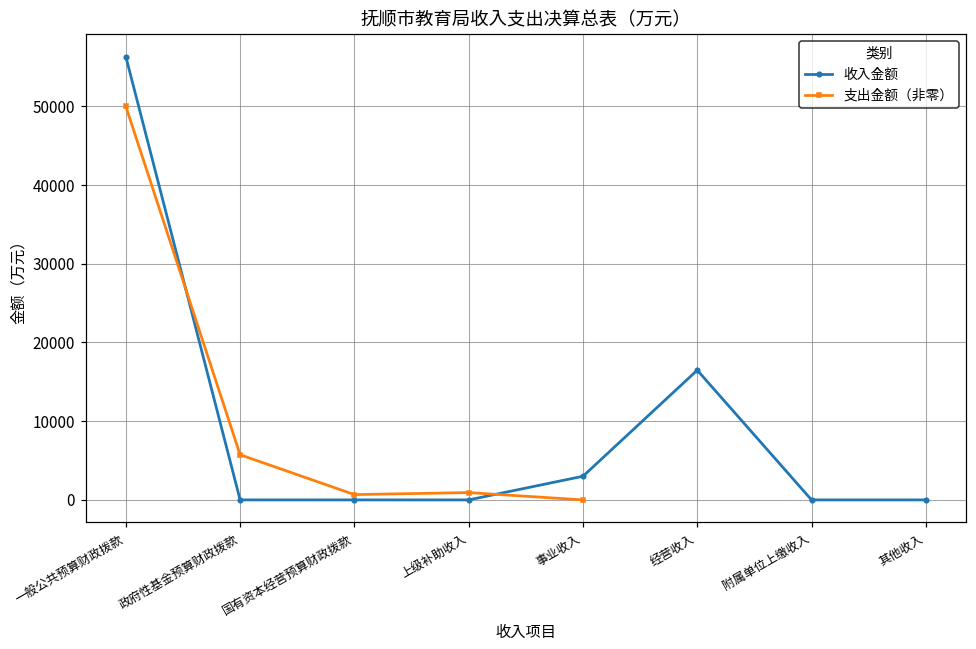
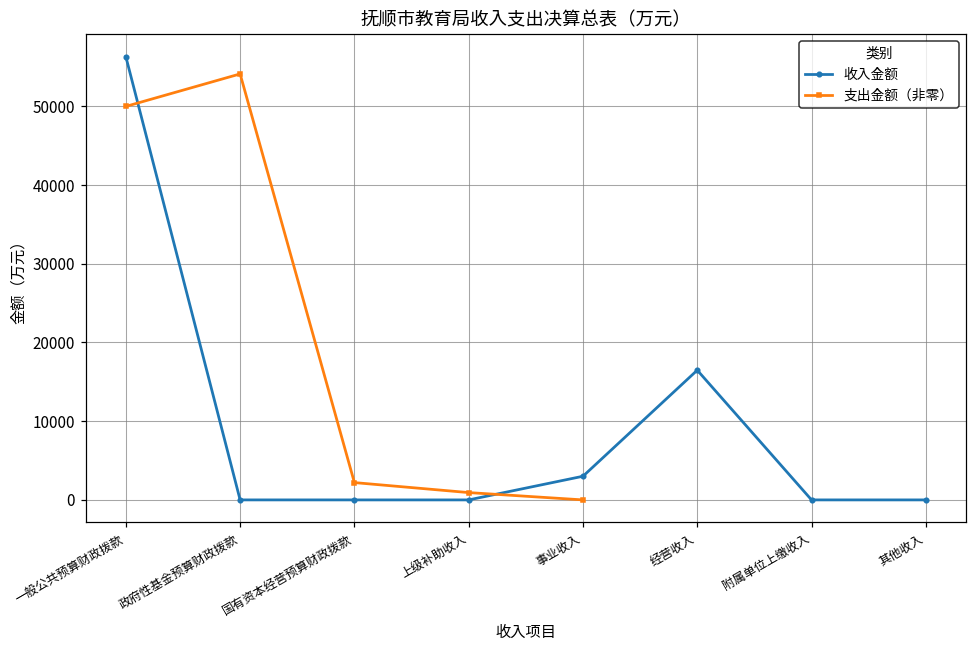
  {
    "收入金额": {
      "一般公共预算财政拨款": 56000,
      "政府性基金预算财政拨款": 0,
      "国有资本经营预算财政拨款": 0,
      "上级补助收入": 0,
      "事业收入": 3000,
      "经营收入": 16000,
      "附属单位上缴收入": 0,
      "其他收入": 0
    },
    "支出金额（非零）": {
      "一般公共预算财政拨款": 50000,
-     "政府性基金预算财政拨款": 6000,
-     "国有资本经营预算财政拨款": 1000,
+     "政府性基金预算财政拨款": 54000,
+     "国有资本经营预算财政拨款": 2000,
      "上级补助收入": 1000,
      "事业收入": 0
    }
  }
